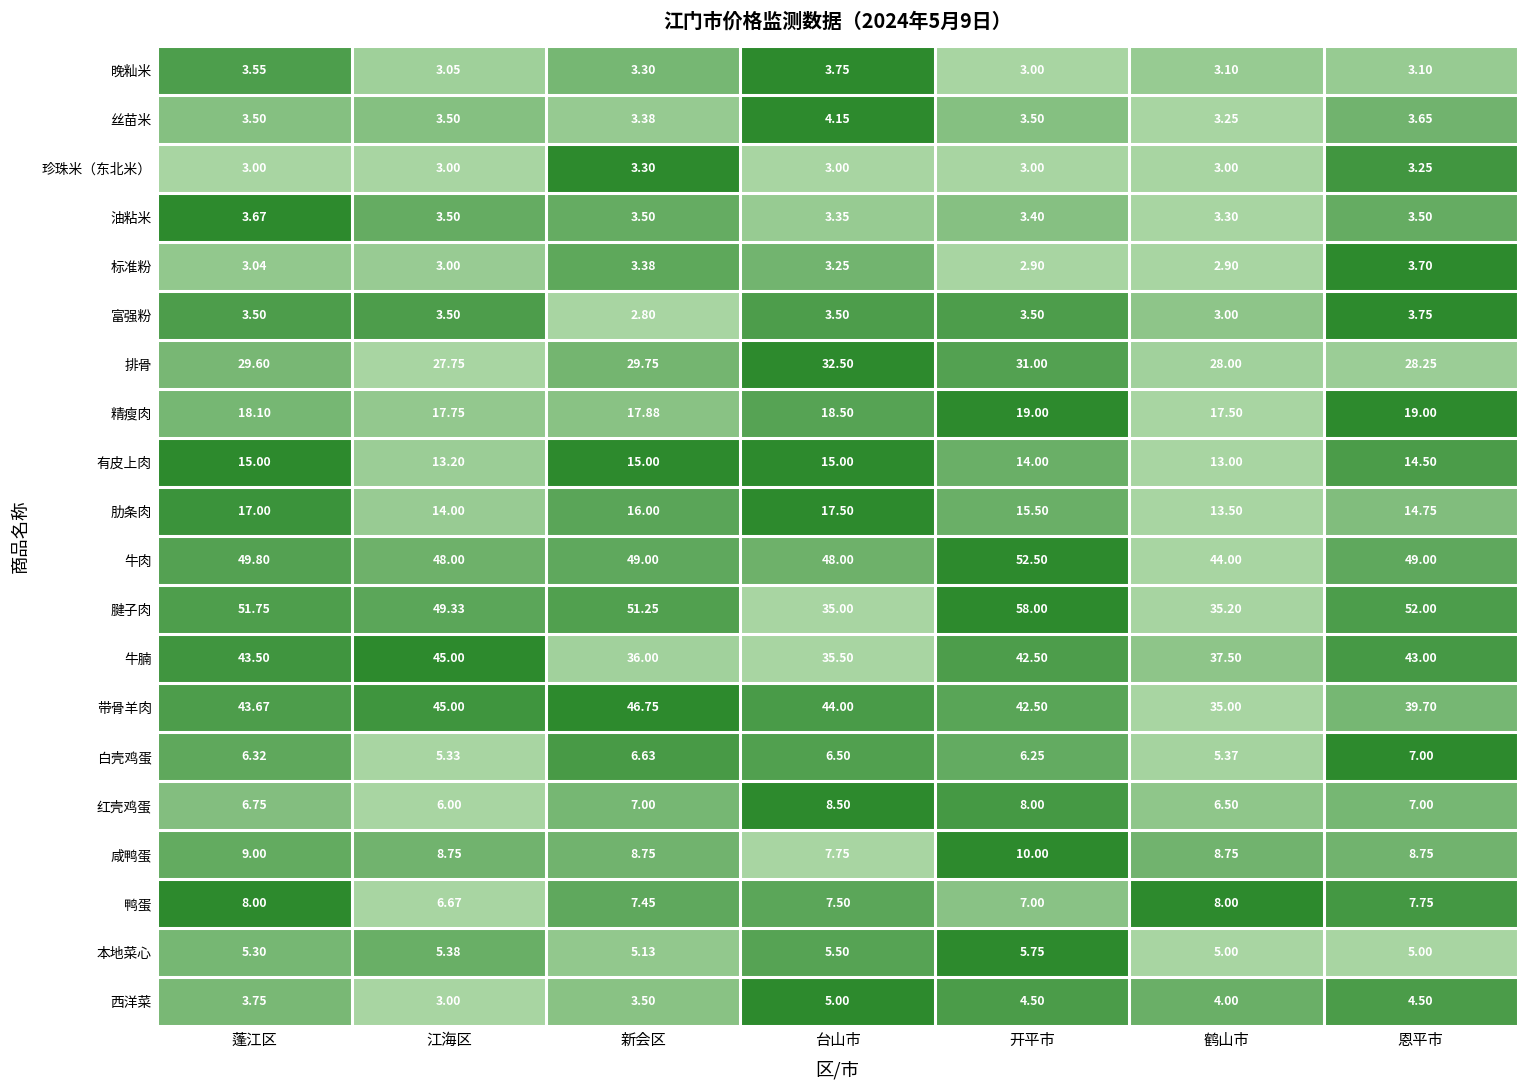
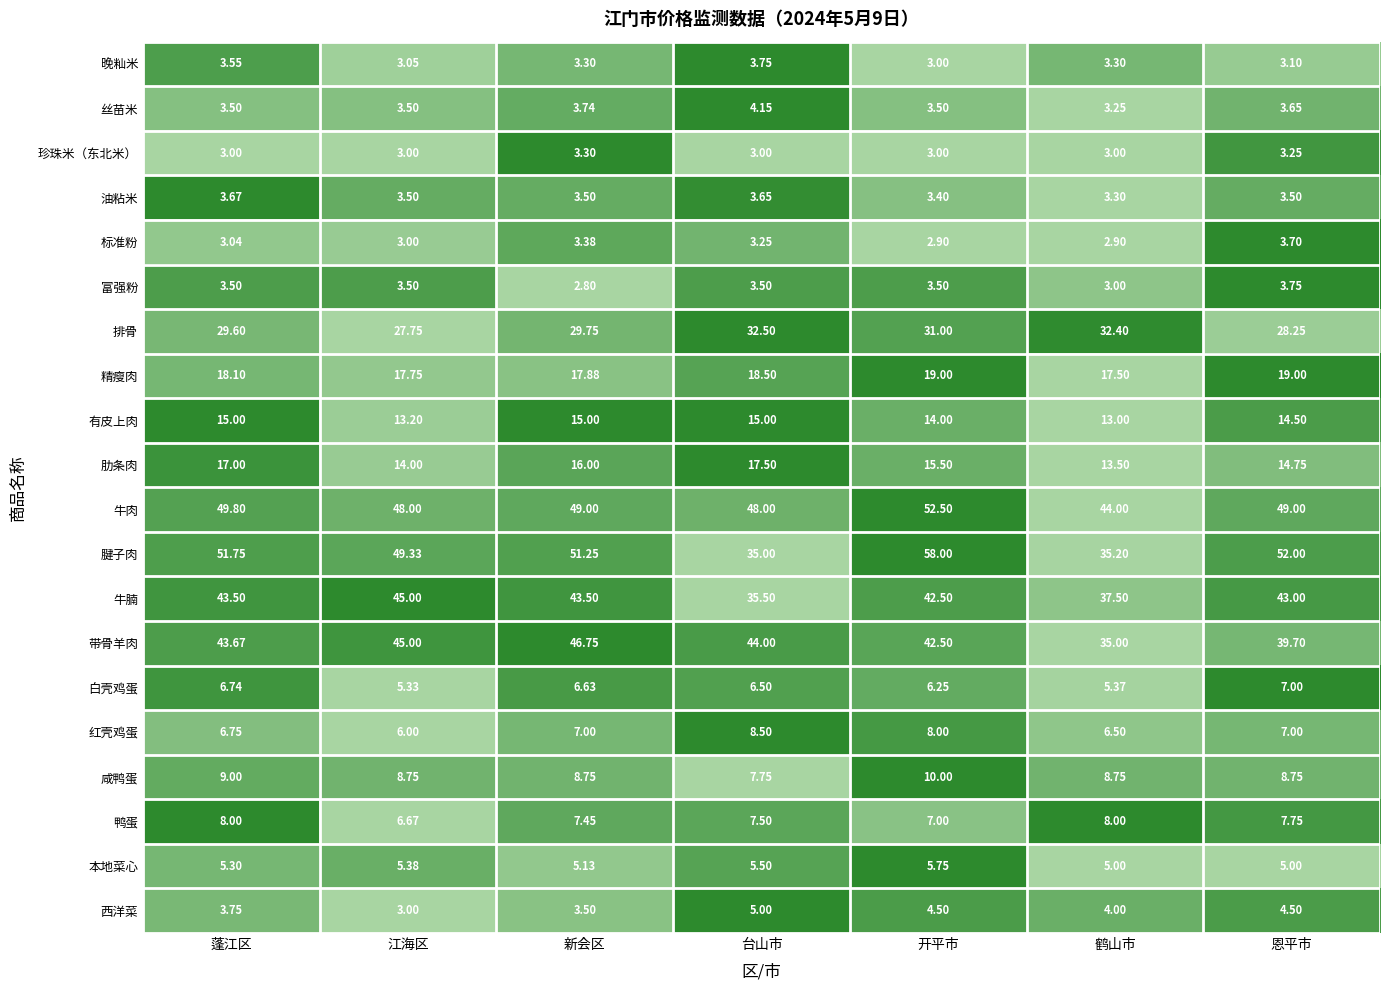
  {
    "晚籼米": {
      "蓬江区": 3.55,
      "江海区": 3.05,
      "新会区": 3.30,
      "台山市": 3.75,
      "开平市": 3.00,
-     "鹤山市": 3.10,
+     "鹤山市": 3.30,
      "恩平市": 3.10
    },
    "丝苗米": {
      "蓬江区": 3.50,
      "江海区": 3.50,
-     "新会区": 3.38,
+     "新会区": 3.74,
      "台山市": 4.15,
      "开平市": 3.50,
      "鹤山市": 3.25,
      "恩平市": 3.65
    },
    "珍珠米（东北米）": {
      "蓬江区": 3.00,
      "江海区": 3.00,
      "新会区": 3.30,
      "台山市": 3.00,
      "开平市": 3.00,
      "鹤山市": 3.00,
      "恩平市": 3.25
    },
    "油粘米": {
      "蓬江区": 3.67,
      "江海区": 3.50,
      "新会区": 3.50,
-     "台山市": 3.35,
+     "台山市": 3.65,
      "开平市": 3.40,
      "鹤山市": 3.30,
      "恩平市": 3.50
    },
    "标准粉": {
      "蓬江区": 3.04,
      "江海区": 3.00,
      "新会区": 3.38,
      "台山市": 3.25,
      "开平市": 2.90,
      "鹤山市": 2.90,
      "恩平市": 3.70
    },
    "富强粉": {
      "蓬江区": 3.50,
      "江海区": 3.50,
      "新会区": 2.80,
      "台山市": 3.50,
      "开平市": 3.50,
      "鹤山市": 3.00,
      "恩平市": 3.75
    },
    "排骨": {
      "蓬江区": 29.60,
      "江海区": 27.75,
      "新会区": 29.75,
      "台山市": 32.50,
      "开平市": 31.00,
-     "鹤山市": 28.00,
+     "鹤山市": 32.40,
      "恩平市": 28.25
    },
    "精瘦肉": {
      "蓬江区": 18.10,
      "江海区": 17.75,
      "新会区": 17.88,
      "台山市": 18.50,
      "开平市": 19.00,
      "鹤山市": 17.50,
      "恩平市": 19.00
    },
    "有皮上肉": {
      "蓬江区": 15.00,
      "江海区": 13.20,
      "新会区": 15.00,
      "台山市": 15.00,
      "开平市": 14.00,
      "鹤山市": 13.00,
      "恩平市": 14.50
    },
    "肋条肉": {
      "蓬江区": 17.00,
      "江海区": 14.00,
      "新会区": 16.00,
      "台山市": 17.50,
      "开平市": 15.50,
      "鹤山市": 13.50,
      "恩平市": 14.75
    },
    "牛肉": {
      "蓬江区": 49.80,
      "江海区": 48.00,
      "新会区": 49.00,
      "台山市": 48.00,
      "开平市": 52.50,
      "鹤山市": 44.00,
      "恩平市": 49.00
    },
    "腱子肉": {
      "蓬江区": 51.75,
      "江海区": 49.33,
      "新会区": 51.25,
      "台山市": 35.00,
      "开平市": 58.00,
      "鹤山市": 35.20,
      "恩平市": 52.00
    },
    "牛腩": {
      "蓬江区": 43.50,
      "江海区": 45.00,
-     "新会区": 36.00,
+     "新会区": 43.50,
      "台山市": 35.50,
      "开平市": 42.50,
      "鹤山市": 37.50,
      "恩平市": 43.00
    },
    "带骨羊肉": {
      "蓬江区": 43.67,
      "江海区": 45.00,
      "新会区": 46.75,
      "台山市": 44.00,
      "开平市": 42.50,
      "鹤山市": 35.00,
      "恩平市": 39.70
    },
    "白壳鸡蛋": {
-     "蓬江区": 6.32,
+     "蓬江区": 6.74,
      "江海区": 5.33,
      "新会区": 6.63,
      "台山市": 6.50,
      "开平市": 6.25,
      "鹤山市": 5.37,
      "恩平市": 7.00
    },
    "红壳鸡蛋": {
      "蓬江区": 6.75,
      "江海区": 6.00,
      "新会区": 7.00,
      "台山市": 8.50,
      "开平市": 8.00,
      "鹤山市": 6.50,
      "恩平市": 7.00
    },
    "咸鸭蛋": {
      "蓬江区": 9.00,
      "江海区": 8.75,
      "新会区": 8.75,
      "台山市": 7.75,
      "开平市": 10.00,
      "鹤山市": 8.75,
      "恩平市": 8.75
    },
    "鸭蛋": {
      "蓬江区": 8.00,
      "江海区": 6.67,
      "新会区": 7.45,
      "台山市": 7.50,
      "开平市": 7.00,
      "鹤山市": 8.00,
      "恩平市": 7.75
    },
    "本地菜心": {
      "蓬江区": 5.30,
      "江海区": 5.38,
      "新会区": 5.13,
      "台山市": 5.50,
      "开平市": 5.75,
      "鹤山市": 5.00,
      "恩平市": 5.00
    },
    "西洋菜": {
      "蓬江区": 3.75,
      "江海区": 3.00,
      "新会区": 3.50,
      "台山市": 5.00,
      "开平市": 4.50,
      "鹤山市": 4.00,
      "恩平市": 4.50
    }
  }
